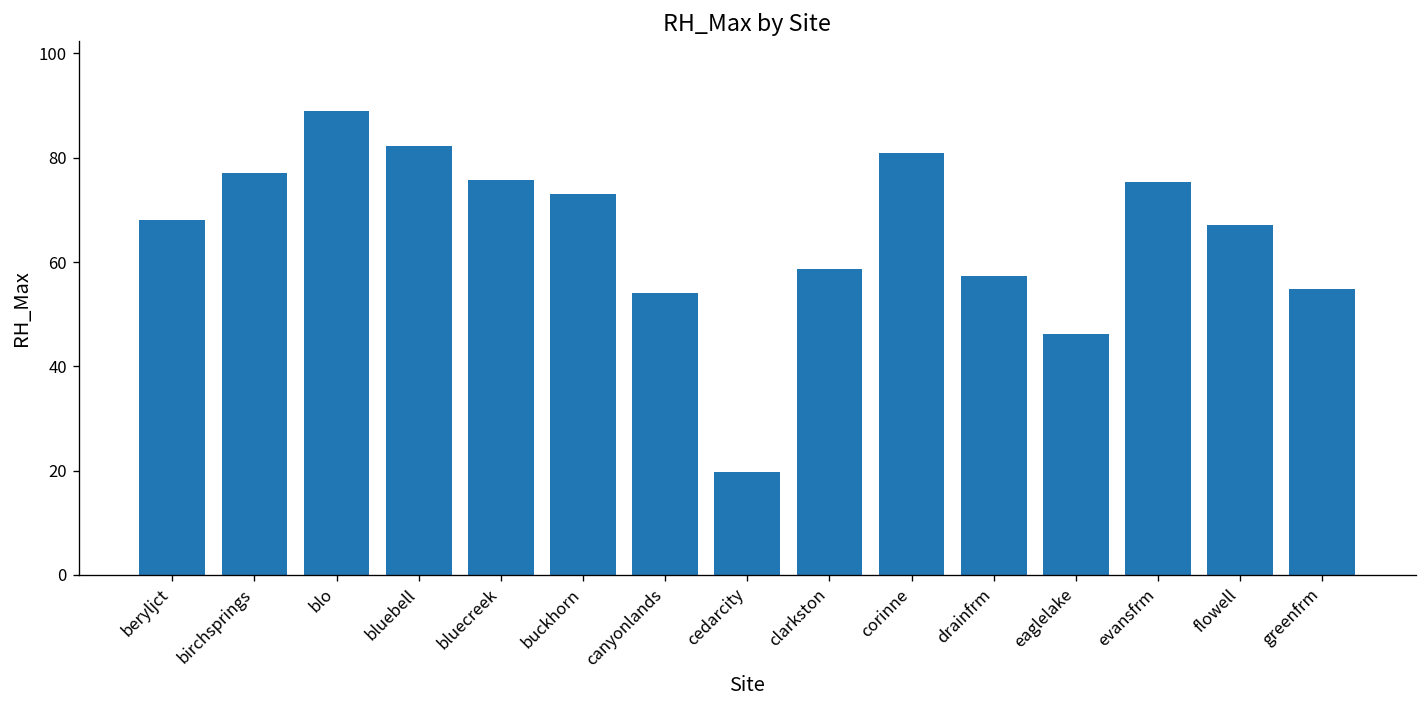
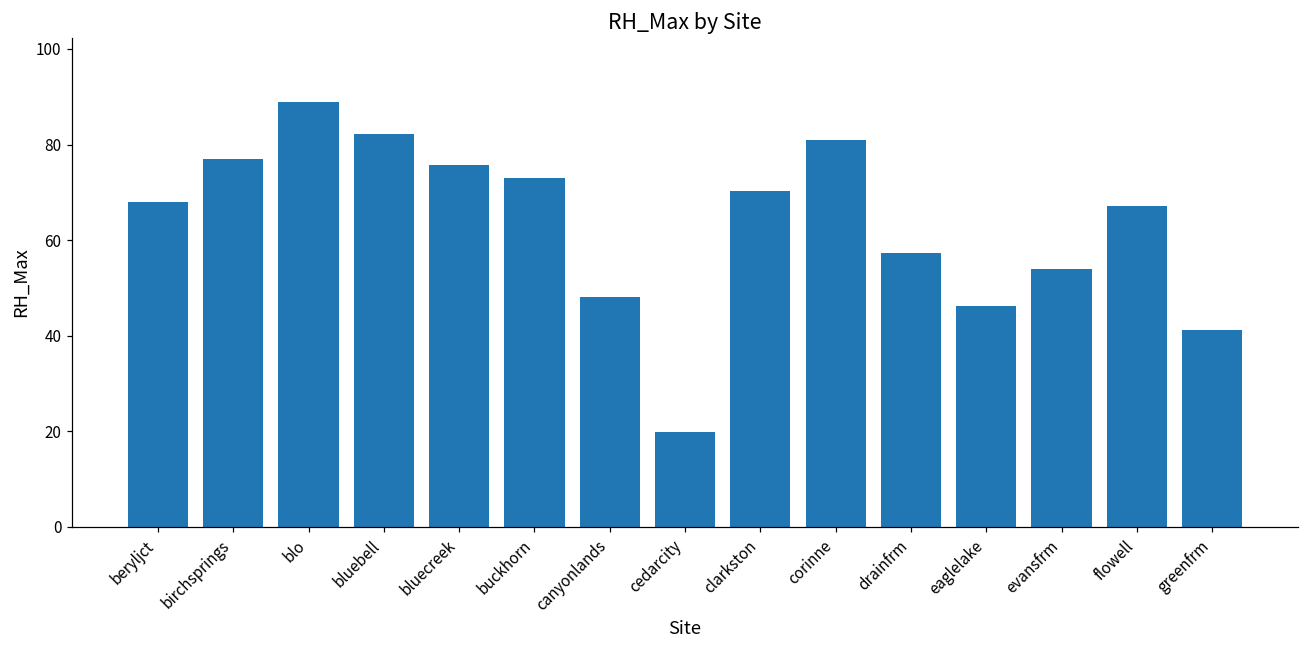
  {
    "beryljct": 68,
    "birchsprings": 77,
    "blo": 89,
    "bluebell": 82,
    "bluecreek": 76,
    "buckhorn": 73,
-   "canyonlands": 54,
+   "canyonlands": 48,
    "cedarcity": 20,
-   "clarkston": 59,
+   "clarkston": 70,
    "corinne": 81,
    "drainfrm": 57,
    "eaglelake": 46,
-   "evansfrm": 75,
+   "evansfrm": 54,
    "flowell": 67,
-   "greenfrm": 55
+   "greenfrm": 41
  }
